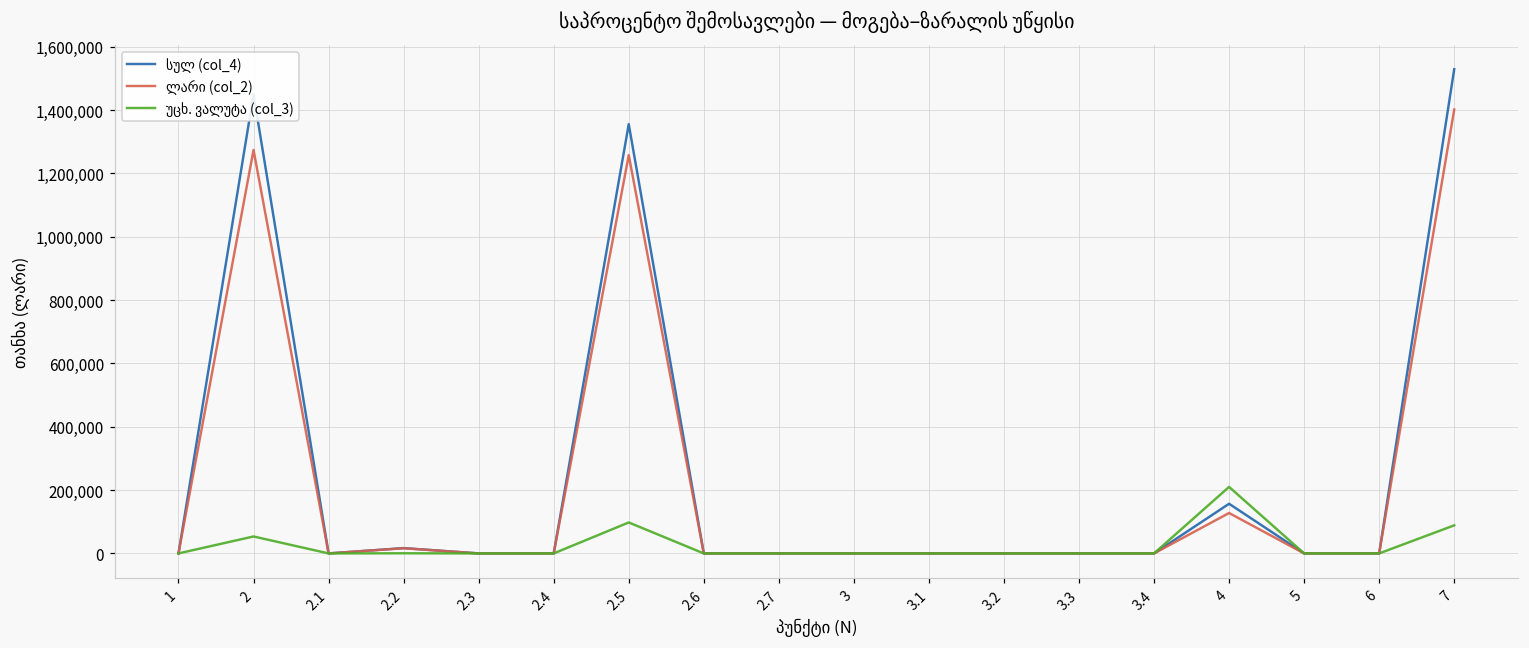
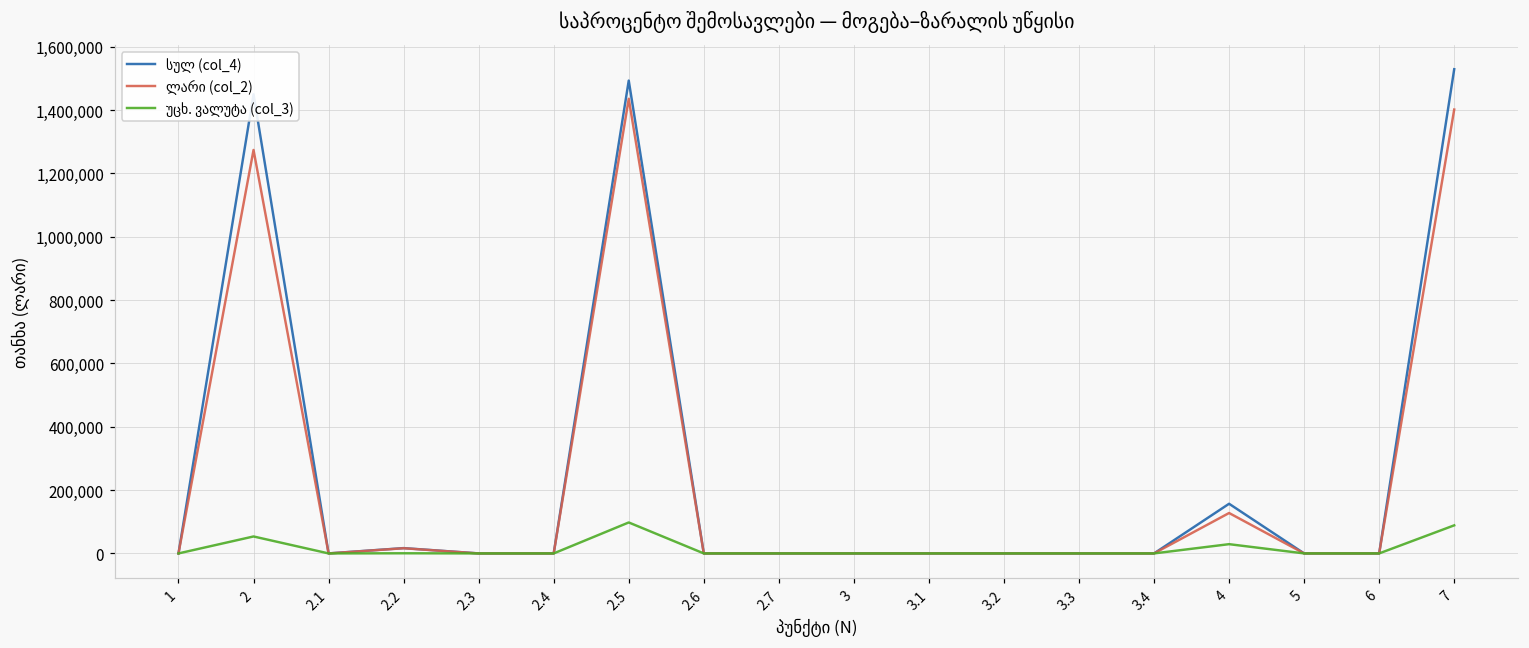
  {
    "სულ (col_4)": {
-     "2.5": "1,360,000",
+     "2.5": "1,490,000",
      "4": "160,000",
      "7": "1,530,000"
    },
    "ლარი (col_2)": {
      "2": "1,270,000",
-     "2.5": "1,260,000",
+     "2.5": "1,440,000",
      "4": "130,000",
      "7": "1,400,000"
    },
    "უცხ. ვალუტა (col_3)": {
      "2": "50,000",
      "2.2": "0",
      "2.5": "100,000",
-     "4": "210,000",
+     "4": "30,000",
      "7": "90,000"
    }
  }
